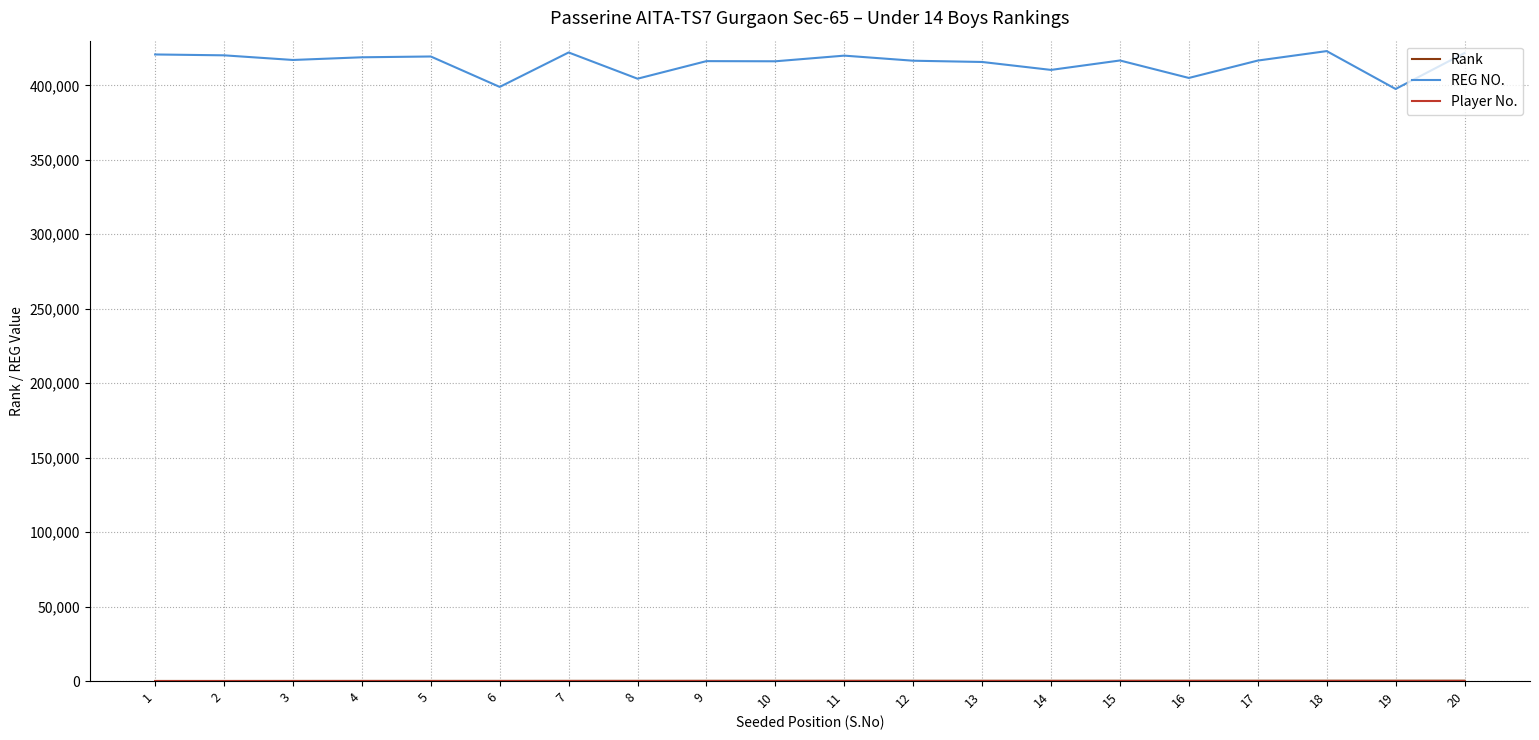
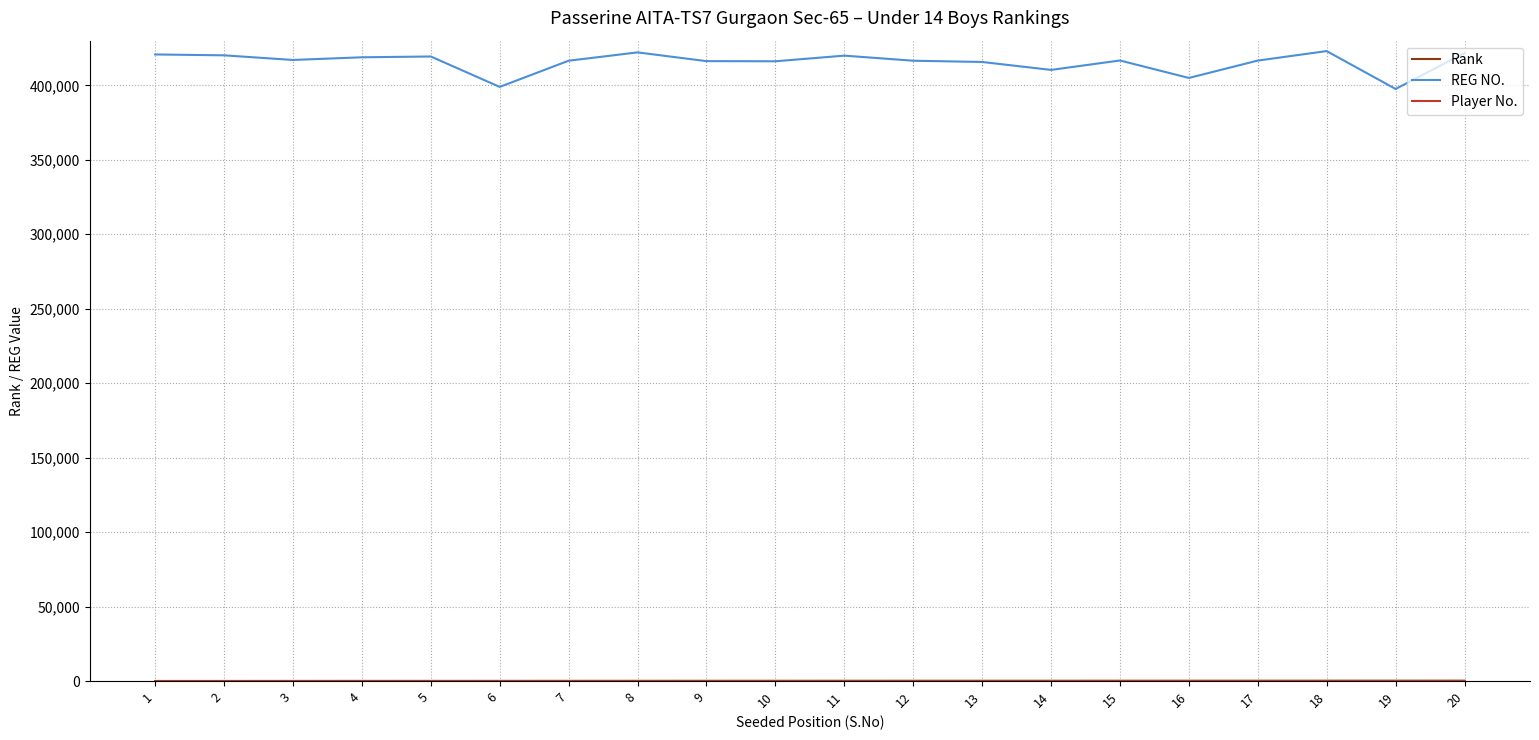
  {
    "Player No.": {
      "1": "0",
      "2": "0",
      "3": "0",
      "4": "0",
      "5": "0",
      "6": "0",
      "7": "0",
      "8": "0",
      "9": "0",
      "10": "0",
      "11": "0",
      "12": "0",
      "13": "0",
      "14": "0",
      "15": "0",
      "16": "0",
      "17": "0",
      "18": "0",
      "19": "0",
      "20": "0"
    },
    "REG NO.": {
      "1": "421,000",
      "2": "420,000",
      "3": "417,000",
      "4": "419,000",
      "5": "419,000",
      "6": "399,000",
-     "7": "422,000",
-     "8": "404,000",
+     "7": "417,000",
+     "8": "422,000",
      "9": "416,000",
      "10": "416,000",
      "11": "420,000",
      "12": "417,000",
      "13": "416,000",
      "14": "410,000",
      "15": "417,000",
      "16": "405,000",
      "17": "417,000",
      "18": "423,000",
      "19": "398,000"
    }
  }
